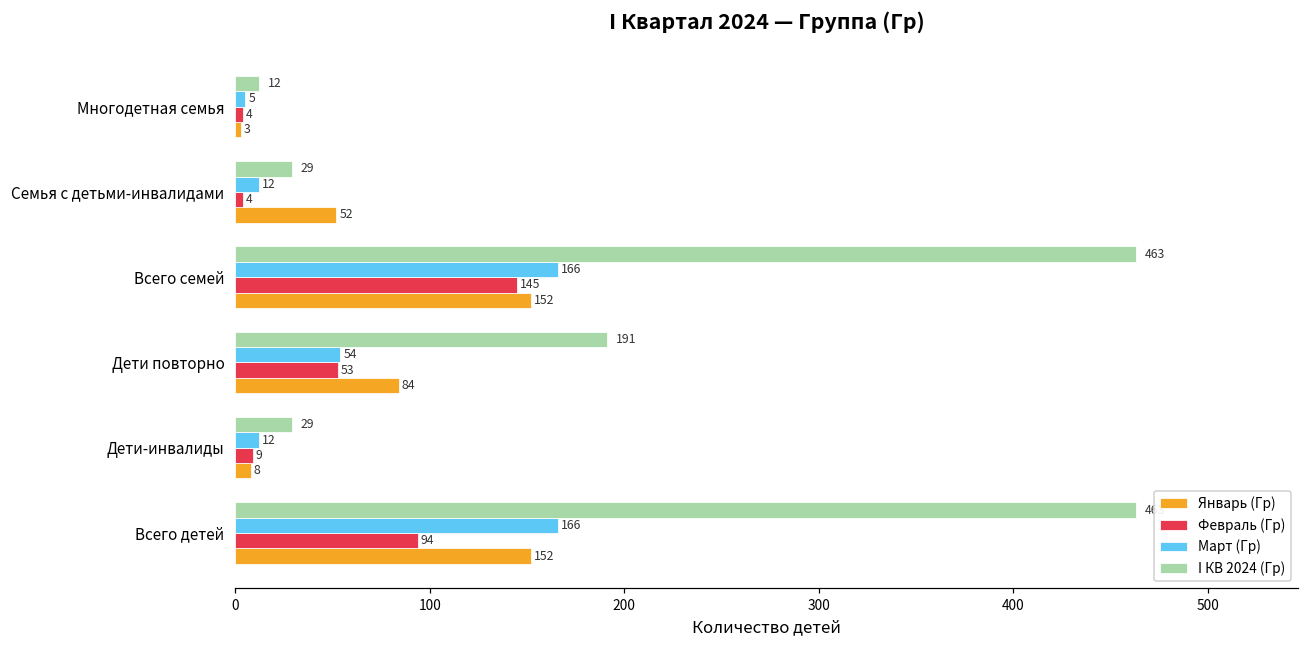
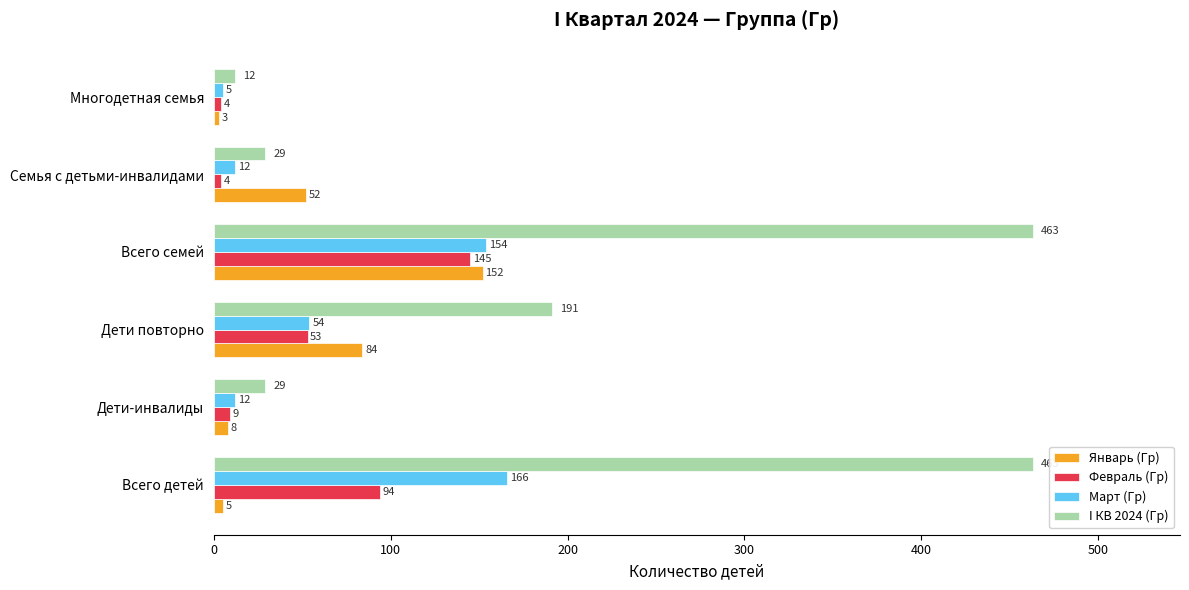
  {
    "Январь (Гр)": {
      "Многодетная семья": 3,
      "Семья с детьми-инвалидами": 52,
      "Всего семей": 152,
      "Дети повторно": 84,
      "Дети-инвалиды": 8,
-     "Всего детей": 152
+     "Всего детей": 5
    },
    "Февраль (Гр)": {
      "Многодетная семья": 4,
      "Семья с детьми-инвалидами": 4,
      "Всего семей": 145,
      "Дети повторно": 53,
      "Дети-инвалиды": 9,
      "Всего детей": 94
    },
    "Март (Гр)": {
      "Многодетная семья": 5,
      "Семья с детьми-инвалидами": 12,
-     "Всего семей": 166,
+     "Всего семей": 154,
      "Дети повторно": 54,
      "Дети-инвалиды": 12,
      "Всего детей": 166
    },
    "I КВ 2024 (Гр)": {
      "Многодетная семья": 12,
      "Семья с детьми-инвалидами": 29,
      "Всего семей": 463,
      "Дети повторно": 191,
      "Дети-инвалиды": 29
    }
  }
